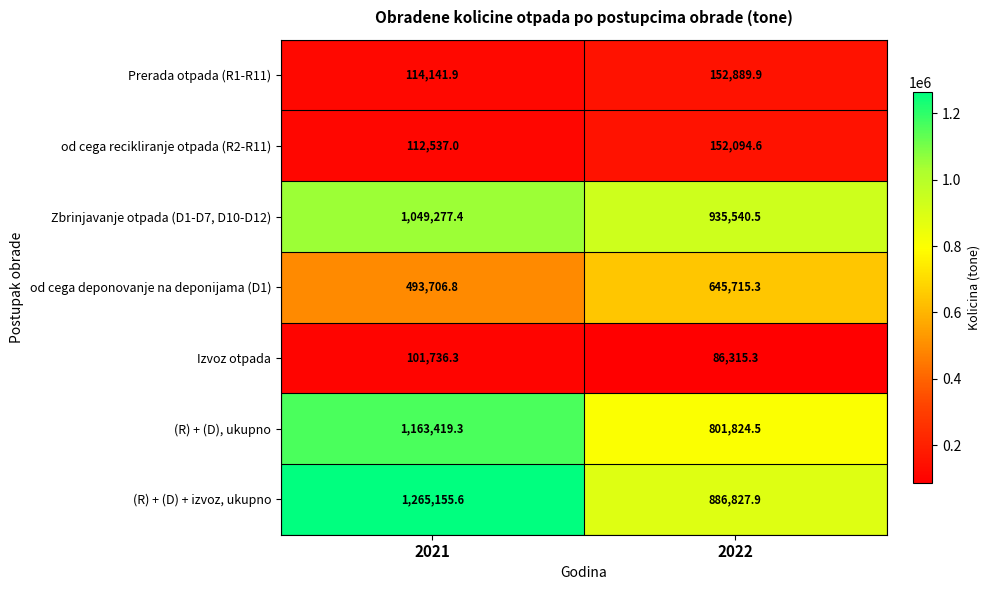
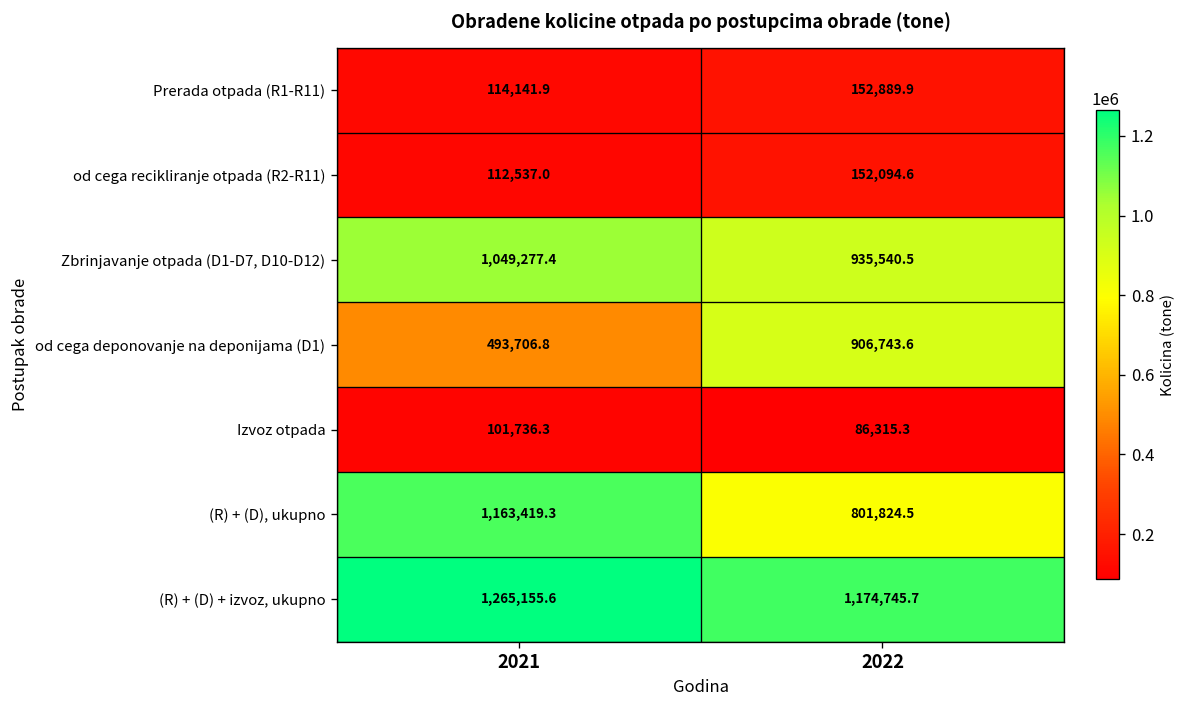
  {
    "Prerada otpada (R1-R11)": {
      "2021": "114,141.9",
      "2022": "152,889.9"
    },
    "od cega recikliranje otpada (R2-R11)": {
      "2021": "112,537.0",
      "2022": "152,094.6"
    },
    "Zbrinjavanje otpada (D1-D7, D10-D12)": {
      "2021": "1,049,277.4",
      "2022": "935,540.5"
    },
    "od cega deponovanje na deponijama (D1)": {
      "2021": "493,706.8",
-     "2022": "645,715.3"
+     "2022": "906,743.6"
    },
    "Izvoz otpada": {
      "2021": "101,736.3",
      "2022": "86,315.3"
    },
    "(R) + (D), ukupno": {
      "2021": "1,163,419.3",
      "2022": "801,824.5"
    },
    "(R) + (D) + izvoz, ukupno": {
      "2021": "1,265,155.6",
-     "2022": "886,827.9"
+     "2022": "1,174,745.7"
    }
  }
